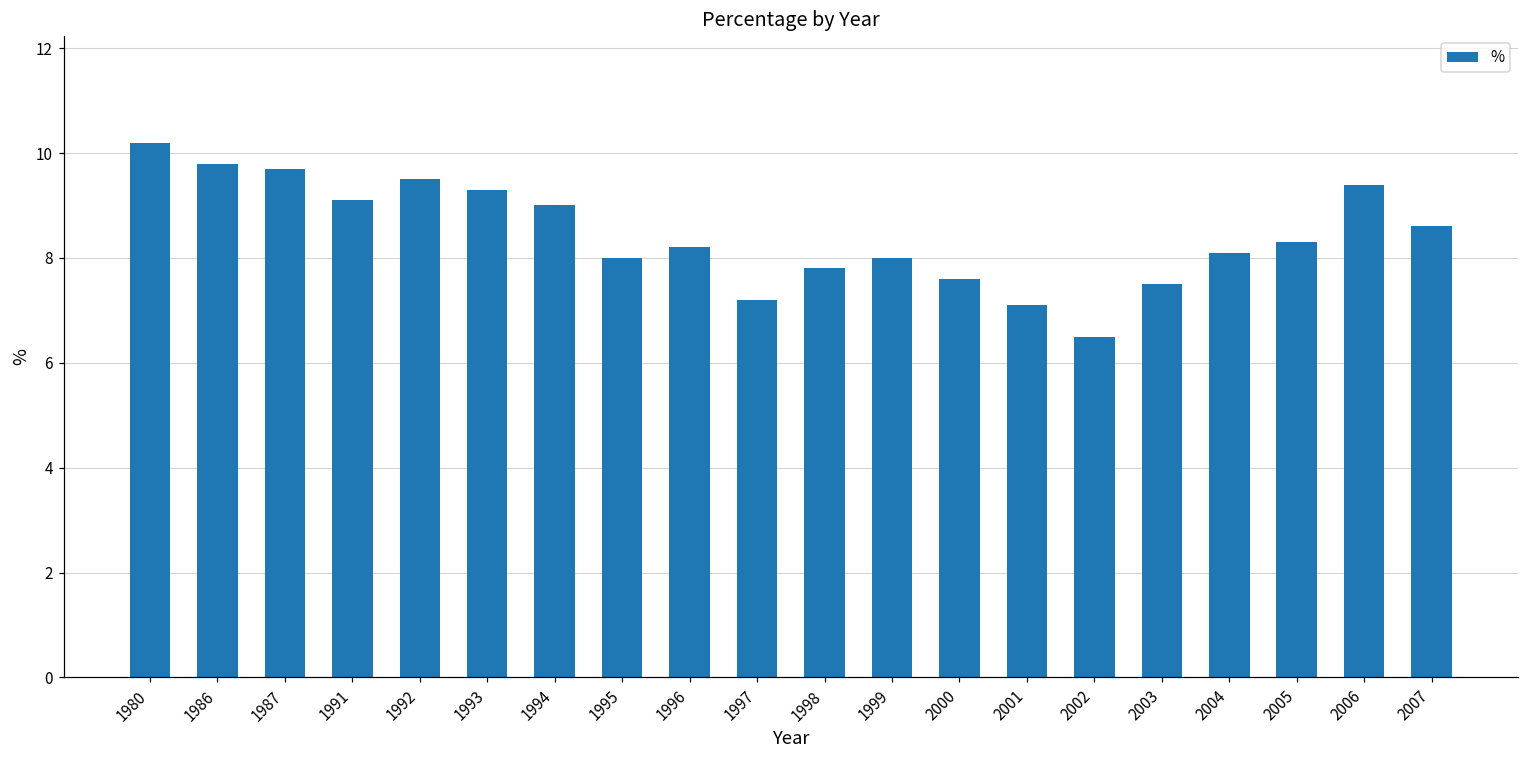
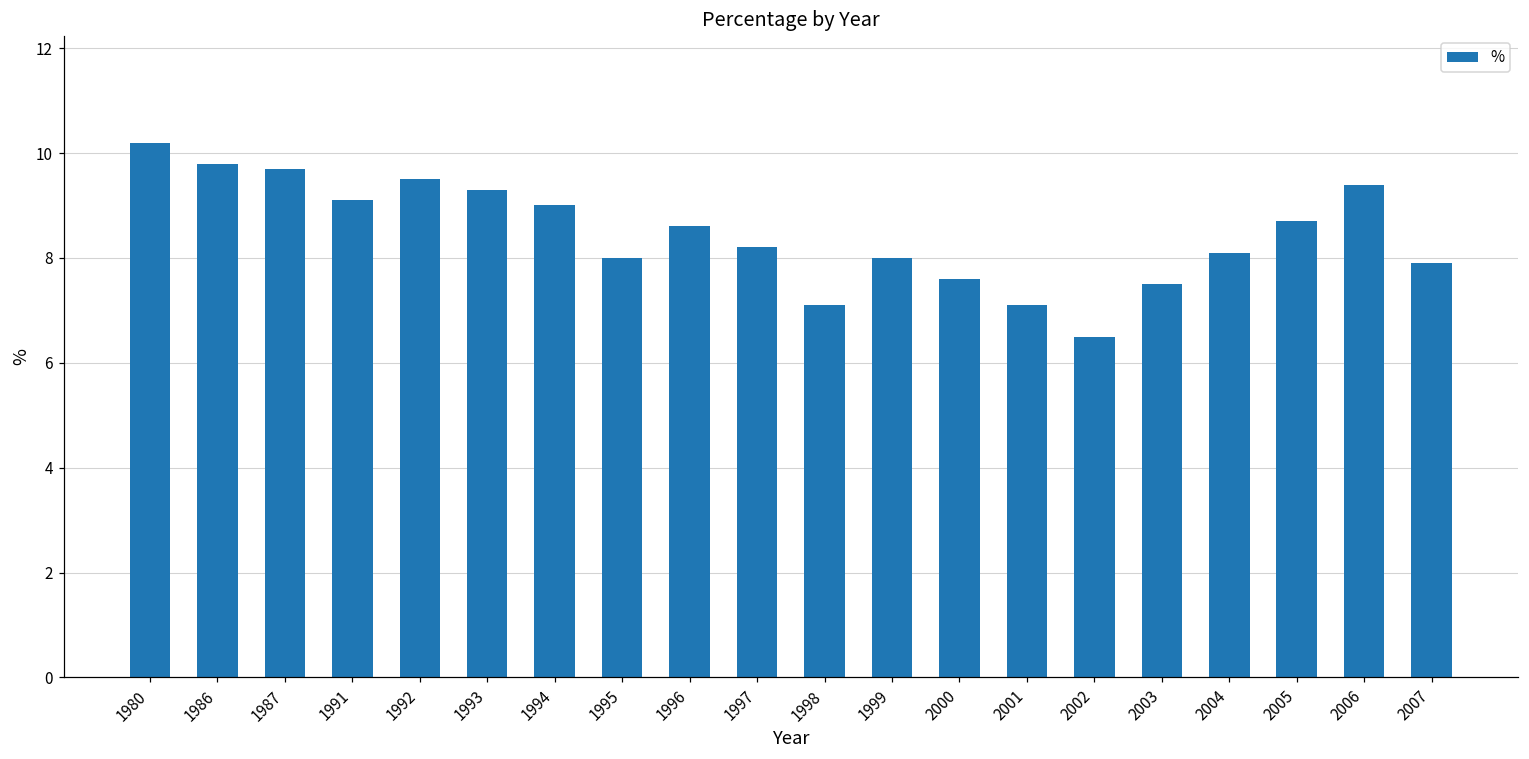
  {
    "1980": 10.2,
    "1986": 9.8,
    "1987": 9.7,
    "1991": 9.1,
    "1992": 9.5,
    "1993": 9.3,
    "1994": 9.0,
    "1995": 8.0,
-   "1996": 8.2,
-   "1997": 7.2,
-   "1998": 7.8,
+   "1996": 8.6,
+   "1997": 8.2,
+   "1998": 7.1,
    "1999": 8.0,
    "2000": 7.6,
    "2001": 7.1,
    "2002": 6.5,
    "2003": 7.5,
    "2004": 8.1,
-   "2005": 8.3,
+   "2005": 8.7,
    "2006": 9.4,
-   "2007": 8.6
+   "2007": 7.9
  }
